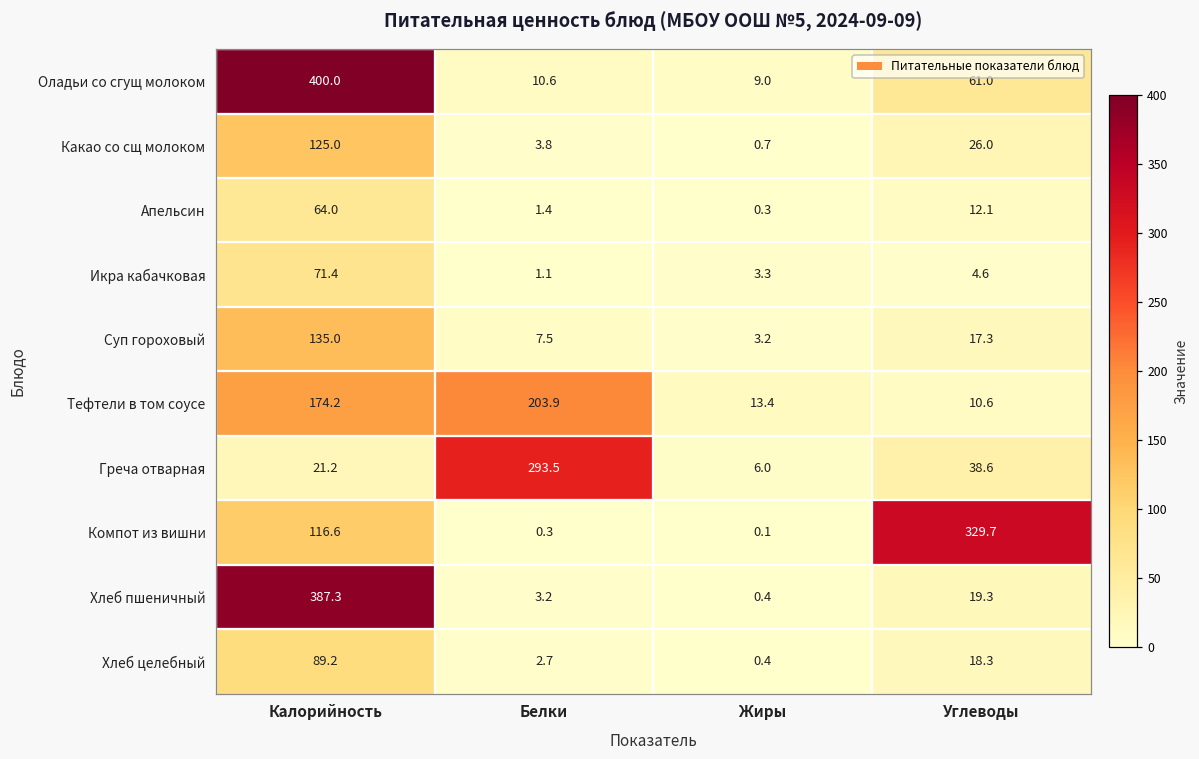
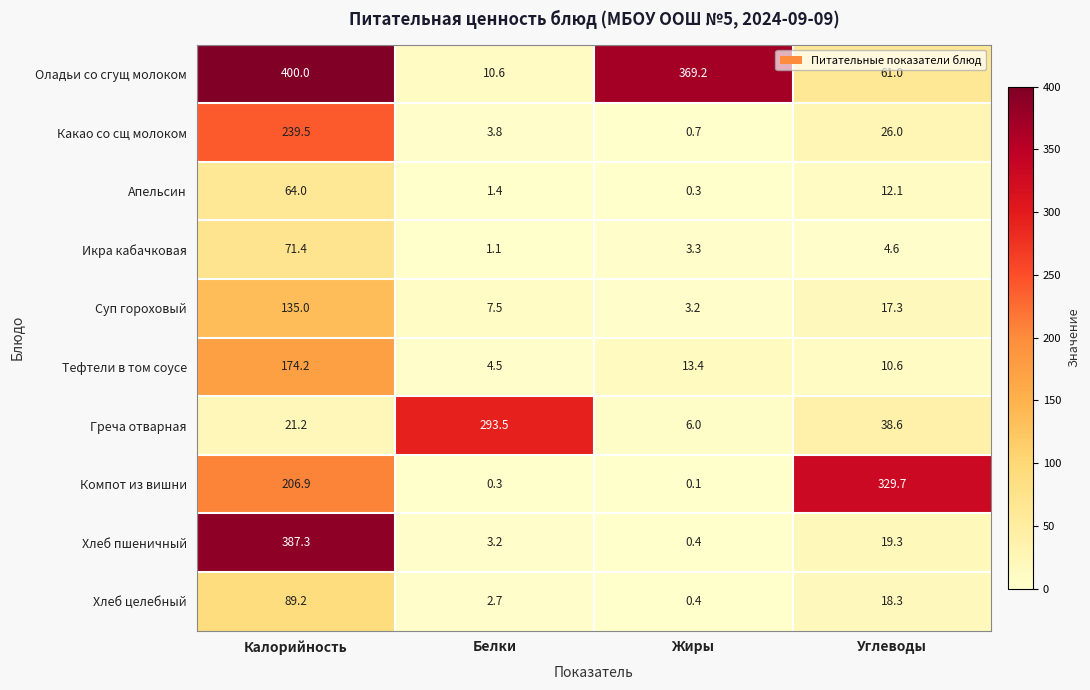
  {
    "Оладьи со сгущ молоком": {
      "Калорийность": 400.0,
      "Белки": 10.6,
-     "Жиры": 9.0
+     "Жиры": 369.2
    },
    "Какао со сщ молоком": {
-     "Калорийность": 125.0,
+     "Калорийность": 239.5,
      "Белки": 3.8,
      "Жиры": 0.7,
      "Углеводы": 26.0
    },
    "Апельсин": {
      "Калорийность": 64.0,
      "Белки": 1.4,
      "Жиры": 0.3,
      "Углеводы": 12.1
    },
    "Икра кабачковая": {
      "Калорийность": 71.4,
      "Белки": 1.1,
      "Жиры": 3.3,
      "Углеводы": 4.6
    },
    "Суп гороховый": {
      "Калорийность": 135.0,
      "Белки": 7.5,
      "Жиры": 3.2,
      "Углеводы": 17.3
    },
    "Тефтели в том соусе": {
      "Калорийность": 174.2,
-     "Белки": 203.9,
+     "Белки": 4.5,
      "Жиры": 13.4,
      "Углеводы": 10.6
    },
    "Греча отварная": {
      "Калорийность": 21.2,
      "Белки": 293.5,
      "Жиры": 6.0,
      "Углеводы": 38.6
    },
    "Компот из вишни": {
-     "Калорийность": 116.6,
+     "Калорийность": 206.9,
      "Белки": 0.3,
      "Жиры": 0.1,
      "Углеводы": 329.7
    },
    "Хлеб пшеничный": {
      "Калорийность": 387.3,
      "Белки": 3.2,
      "Жиры": 0.4,
      "Углеводы": 19.3
    },
    "Хлеб целебный": {
      "Калорийность": 89.2,
      "Белки": 2.7,
      "Жиры": 0.4,
      "Углеводы": 18.3
    }
  }
